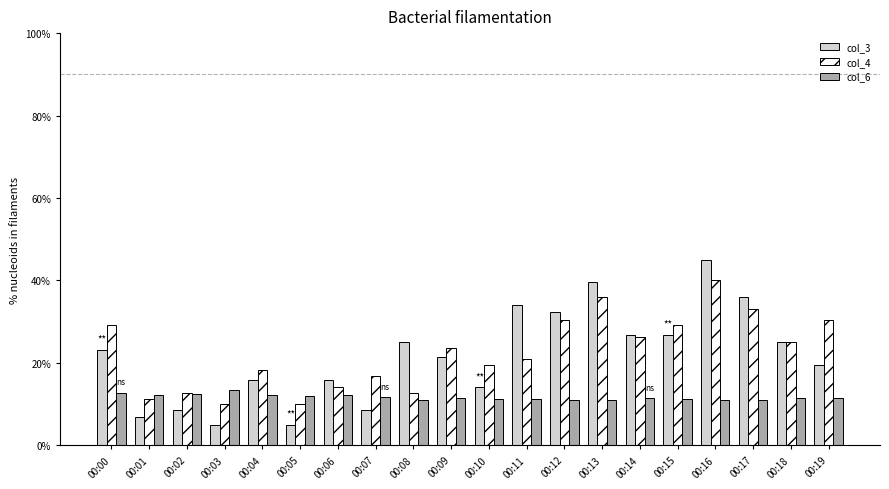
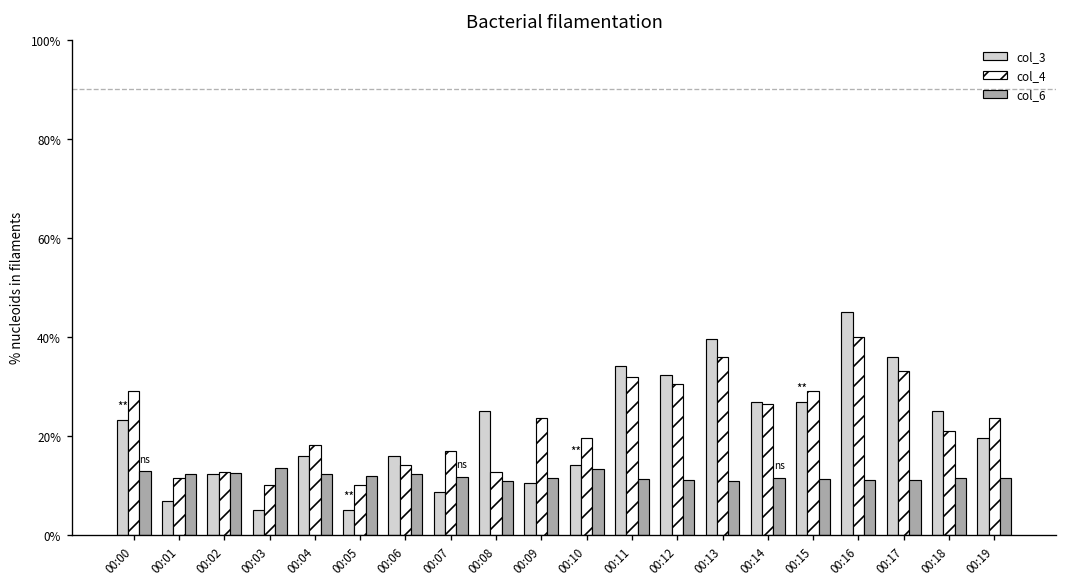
  {
    "col_3": {
      "00:00": "23%",
      "00:01": "7%",
-     "00:02": "9%",
+     "00:02": "12%",
      "00:03": "5%",
      "00:04": "16%",
      "00:05": "5%",
      "00:06": "16%",
      "00:07": "9%",
      "00:08": "25%",
-     "00:09": "21%",
+     "00:09": "10%",
      "00:10": "14%",
      "00:11": "34%",
      "00:12": "32%",
      "00:13": "40%",
      "00:14": "27%",
      "00:15": "27%",
      "00:16": "45%",
      "00:17": "36%",
      "00:18": "25%",
      "00:19": "20%"
    },
    "col_4": {
      "00:00": "29%",
      "00:01": "11%",
      "00:02": "13%",
      "00:03": "10%",
      "00:04": "18%",
      "00:05": "10%",
      "00:06": "14%",
      "00:07": "17%",
      "00:08": "13%",
      "00:09": "24%",
      "00:10": "20%",
-     "00:11": "21%",
+     "00:11": "32%",
      "00:12": "30%",
      "00:13": "36%",
      "00:14": "26%",
      "00:15": "29%",
      "00:16": "40%",
      "00:17": "33%",
-     "00:18": "25%",
-     "00:19": "30%"
+     "00:18": "21%",
+     "00:19": "24%"
    },
    "col_6": {
      "00:00": "13%",
      "00:01": "12%",
      "00:02": "12%",
      "00:03": "14%",
      "00:04": "12%",
      "00:05": "12%",
      "00:06": "12%",
      "00:07": "12%",
      "00:08": "11%",
      "00:09": "11%",
-     "00:10": "11%",
+     "00:10": "13%",
      "00:11": "11%",
      "00:12": "11%",
      "00:13": "11%",
      "00:14": "12%",
      "00:15": "11%",
      "00:16": "11%",
      "00:17": "11%",
      "00:18": "11%",
      "00:19": "12%"
    }
  }
